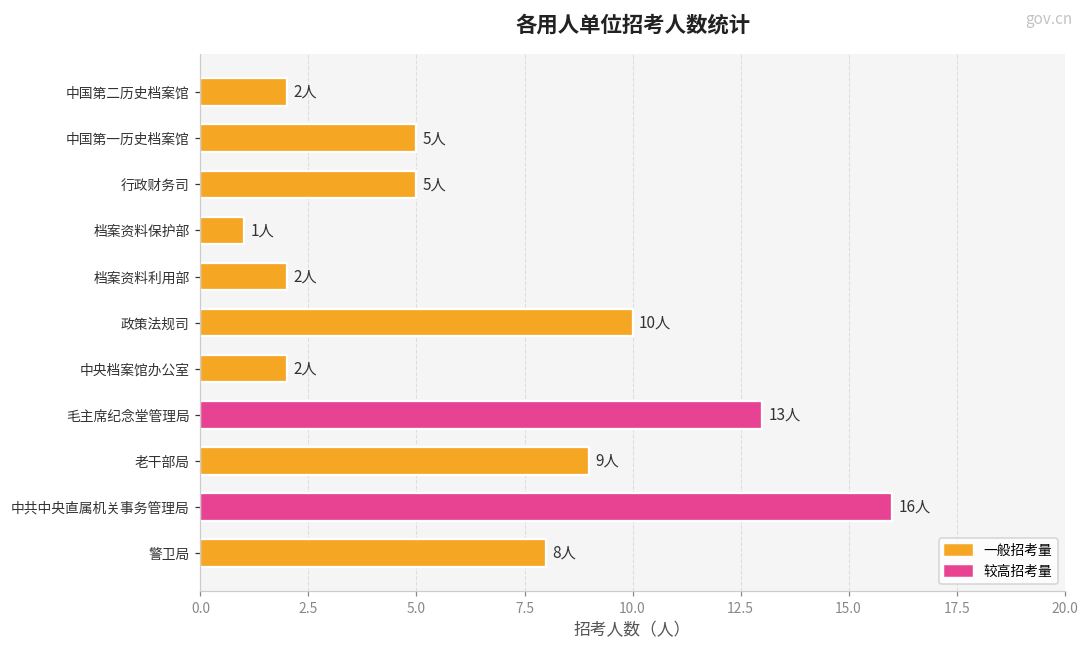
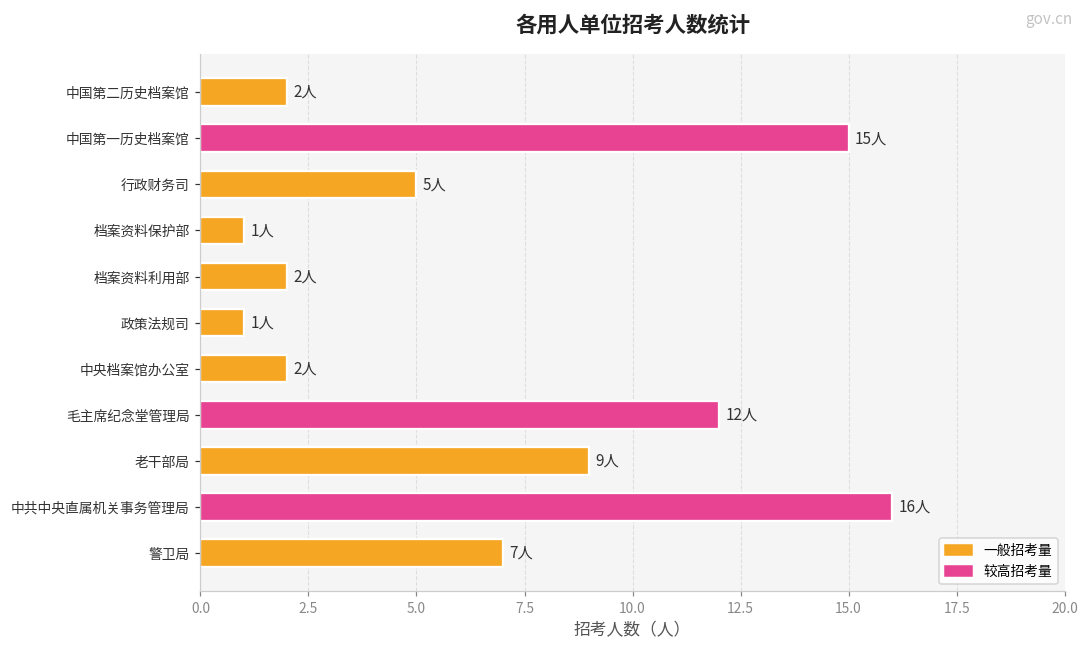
  {
    "中国第二历史档案馆": "2人",
-   "中国第一历史档案馆": "5人",
+   "中国第一历史档案馆": "15人",
    "行政财务司": "5人",
    "档案资料保护部": "1人",
    "档案资料利用部": "2人",
-   "政策法规司": "10人",
+   "政策法规司": "1人",
    "中央档案馆办公室": "2人",
-   "毛主席纪念堂管理局": "13人",
+   "毛主席纪念堂管理局": "12人",
    "老干部局": "9人",
    "中共中央直属机关事务管理局": "16人",
-   "警卫局": "8人"
+   "警卫局": "7人"
  }
